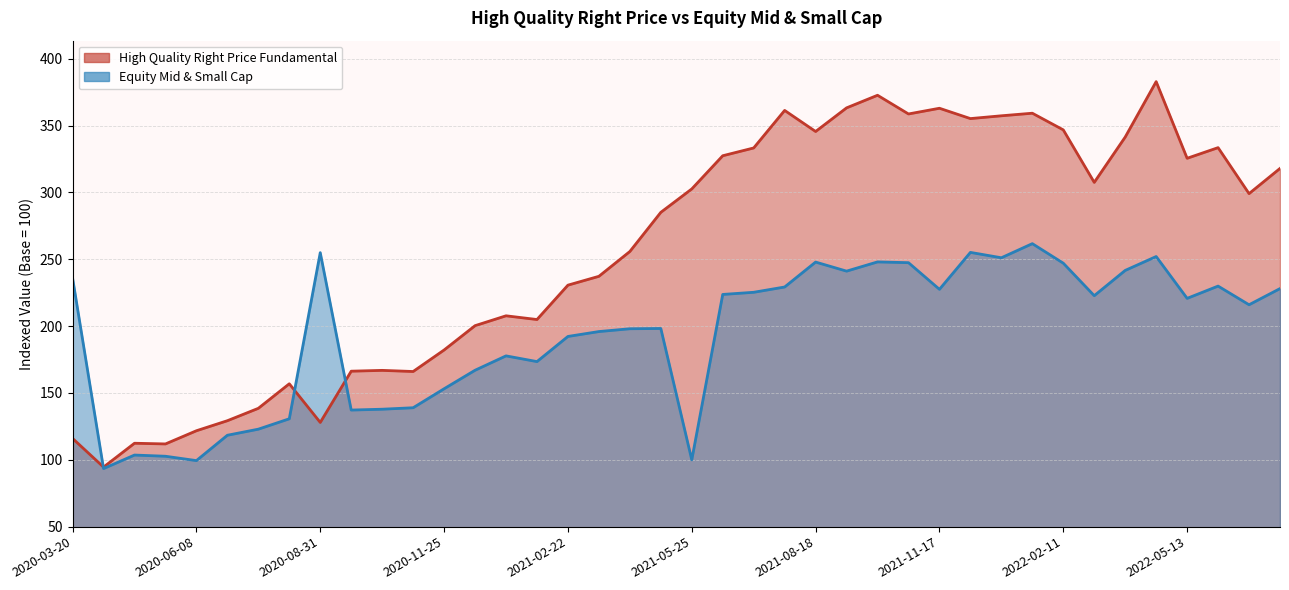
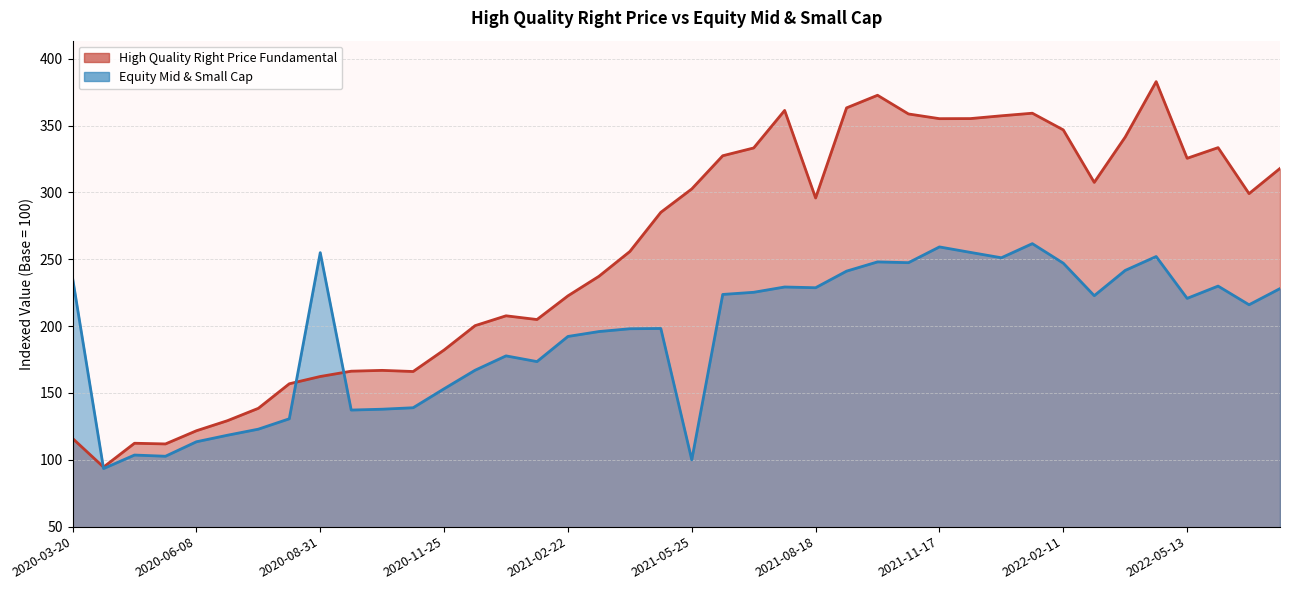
  {
    "High Quality Right Price Fundamental": {
      "2020-03-20": 116,
      "2020-06-08": 122,
-     "2020-08-31": 128,
+     "2020-08-31": 162,
      "2020-11-25": 182,
-     "2021-02-22": 231,
+     "2021-02-22": 223,
      "2021-05-25": 303,
-     "2021-08-18": 346,
-     "2021-11-17": 363,
+     "2021-08-18": 296,
+     "2021-11-17": 355,
      "2022-02-11": 347,
      "2022-05-13": 326
    },
    "Equity Mid & Small Cap": {
      "2020-03-20": 236,
-     "2020-06-08": 99,
+     "2020-06-08": 114,
      "2020-08-31": 255,
      "2020-11-25": 153,
      "2021-02-22": 192,
      "2021-05-25": 100,
-     "2021-08-18": 248,
-     "2021-11-17": 228,
+     "2021-08-18": 229,
+     "2021-11-17": 259,
      "2022-02-11": 247,
      "2022-05-13": 221
    }
  }
